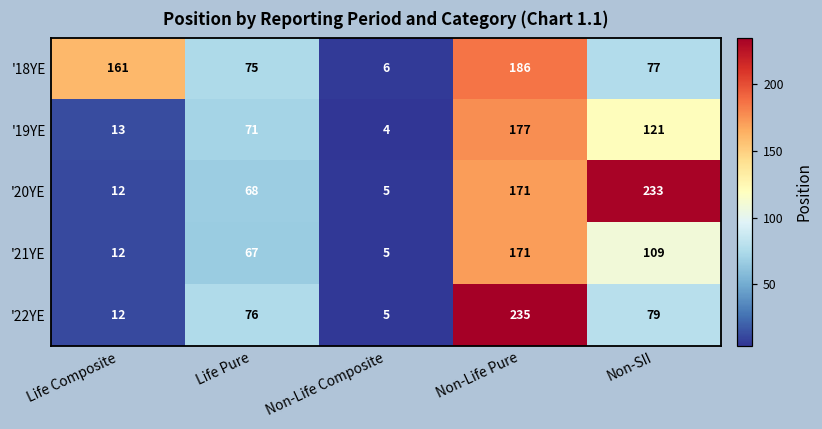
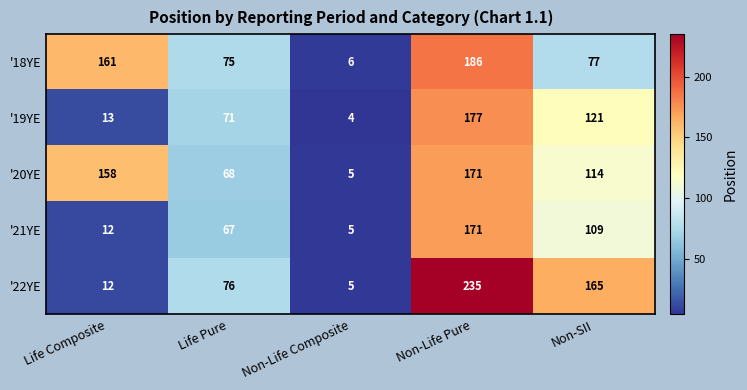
  {
    "'18YE": {
      "Life Composite": 161,
      "Life Pure": 75,
      "Non-Life Composite": 6,
      "Non-Life Pure": 186,
      "Non-SII": 77
    },
    "'19YE": {
      "Life Composite": 13,
      "Life Pure": 71,
      "Non-Life Composite": 4,
      "Non-Life Pure": 177,
      "Non-SII": 121
    },
    "'20YE": {
-     "Life Composite": 12,
+     "Life Composite": 158,
      "Life Pure": 68,
      "Non-Life Composite": 5,
      "Non-Life Pure": 171,
-     "Non-SII": 233
+     "Non-SII": 114
    },
    "'21YE": {
      "Life Composite": 12,
      "Life Pure": 67,
      "Non-Life Composite": 5,
      "Non-Life Pure": 171,
      "Non-SII": 109
    },
    "'22YE": {
      "Life Composite": 12,
      "Life Pure": 76,
      "Non-Life Composite": 5,
      "Non-Life Pure": 235,
-     "Non-SII": 79
+     "Non-SII": 165
    }
  }
